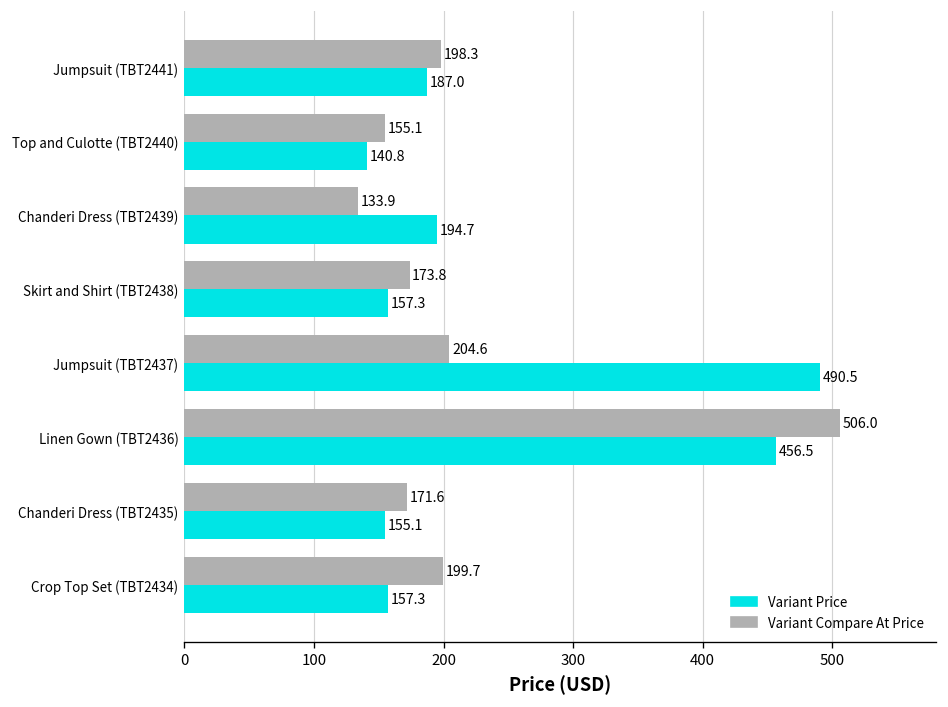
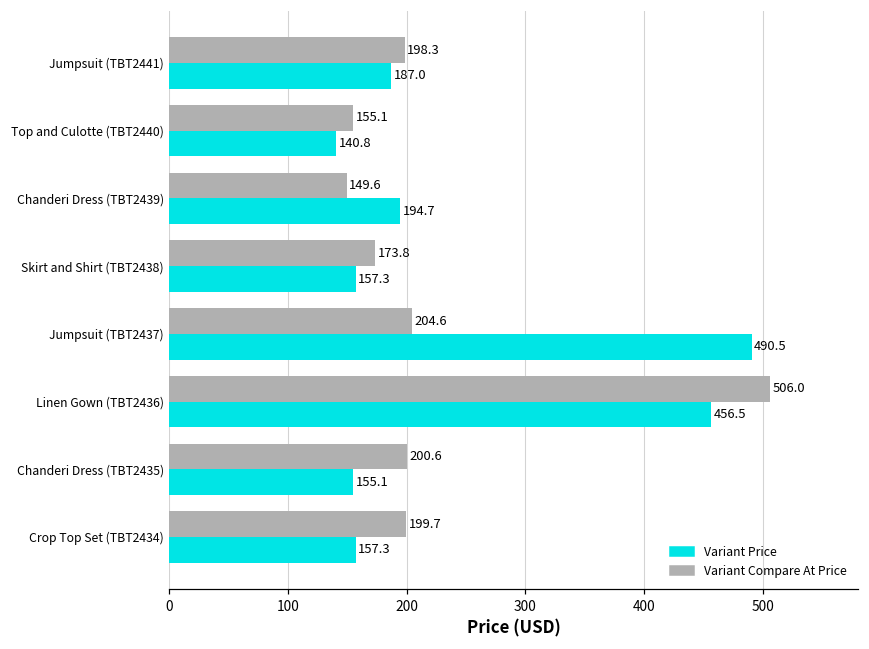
  {
    "Variant Price": {
      "Jumpsuit (TBT2441)": 187.0,
      "Top and Culotte (TBT2440)": 140.8,
      "Chanderi Dress (TBT2439)": 194.7,
      "Skirt and Shirt (TBT2438)": 157.3,
      "Jumpsuit (TBT2437)": 490.5,
      "Linen Gown (TBT2436)": 456.5,
      "Chanderi Dress (TBT2435)": 155.1,
      "Crop Top Set (TBT2434)": 157.3
    },
    "Variant Compare At Price": {
      "Jumpsuit (TBT2441)": 198.3,
      "Top and Culotte (TBT2440)": 155.1,
-     "Chanderi Dress (TBT2439)": 133.9,
+     "Chanderi Dress (TBT2439)": 149.6,
      "Skirt and Shirt (TBT2438)": 173.8,
      "Jumpsuit (TBT2437)": 204.6,
      "Linen Gown (TBT2436)": 506.0,
-     "Chanderi Dress (TBT2435)": 171.6,
+     "Chanderi Dress (TBT2435)": 200.6,
      "Crop Top Set (TBT2434)": 199.7
    }
  }
